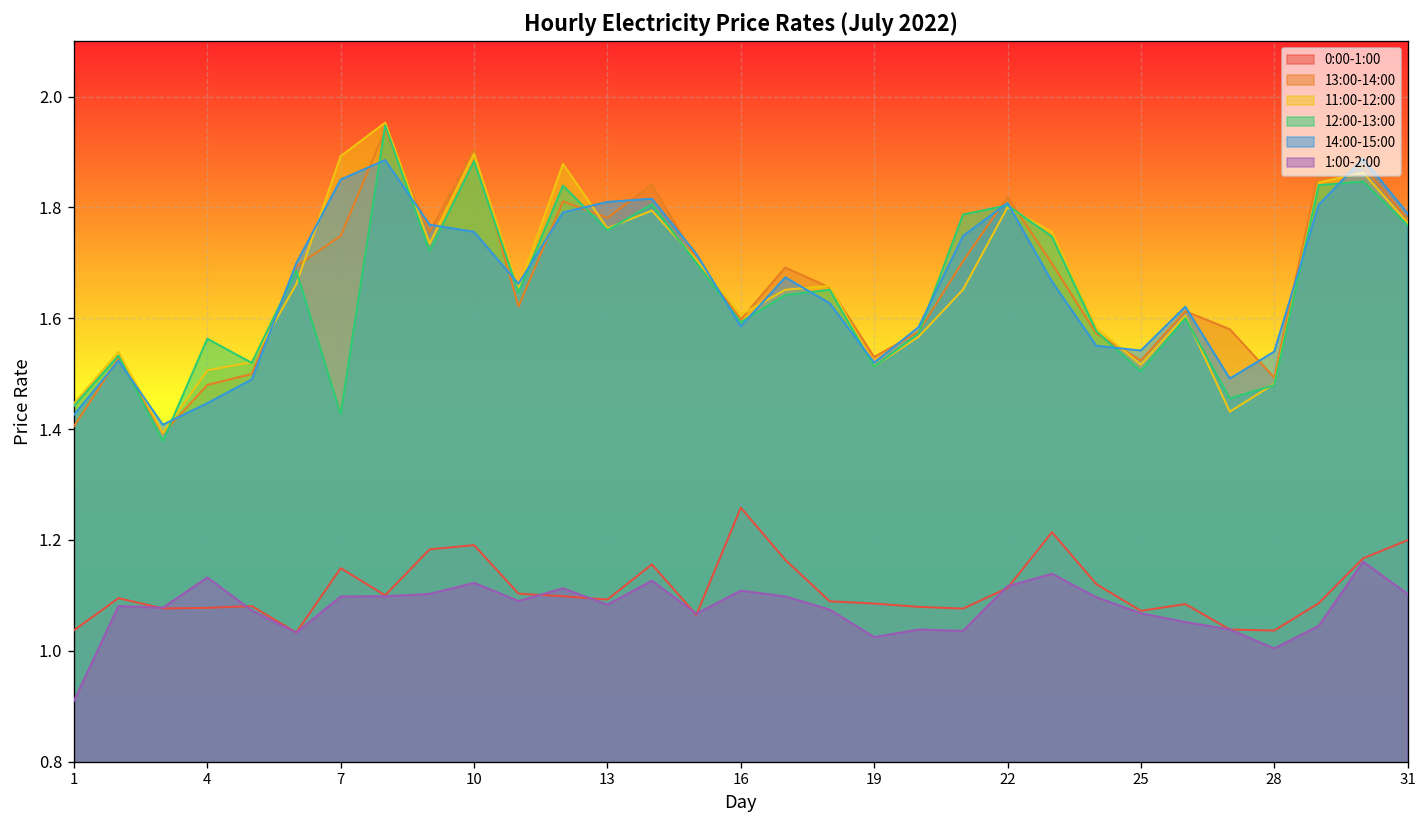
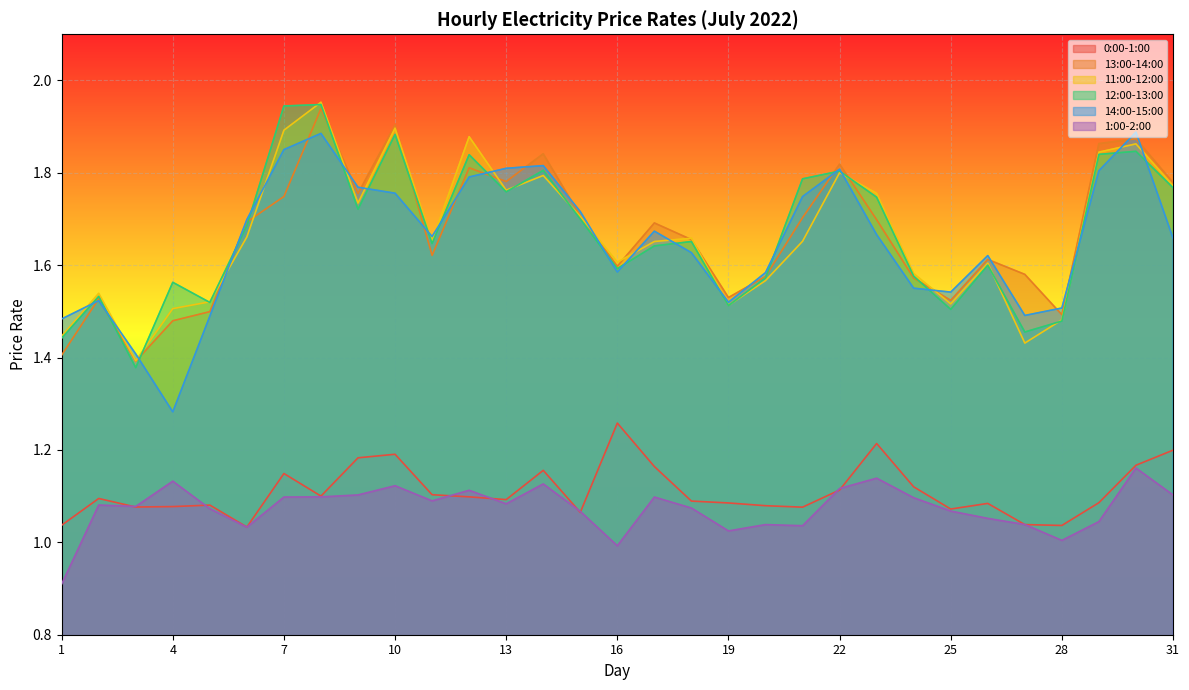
  {
    "12:00-13:00": {
      "4": 1.56,
-     "7": 1.43,
+     "7": 1.94,
      "10": 1.88,
      "25": 1.50
    },
    "14:00-15:00": {
-     "1": 1.43,
-     "4": 1.45,
+     "1": 1.48,
+     "4": 1.28,
      "7": 1.85,
      "10": 1.76,
      "13": 1.81,
      "16": 1.59,
      "19": 1.52,
      "25": 1.54,
-     "28": 1.54,
-     "31": 1.79
+     "28": 1.51,
+     "31": 1.66
    },
    "1:00-2:00": {
      "1": 0.91,
      "4": 1.13,
      "7": 1.10,
      "10": 1.12,
      "13": 1.08,
-     "16": 1.11,
+     "16": 0.99,
      "19": 1.02,
      "28": 1.00,
      "31": 1.10
    }
  }
